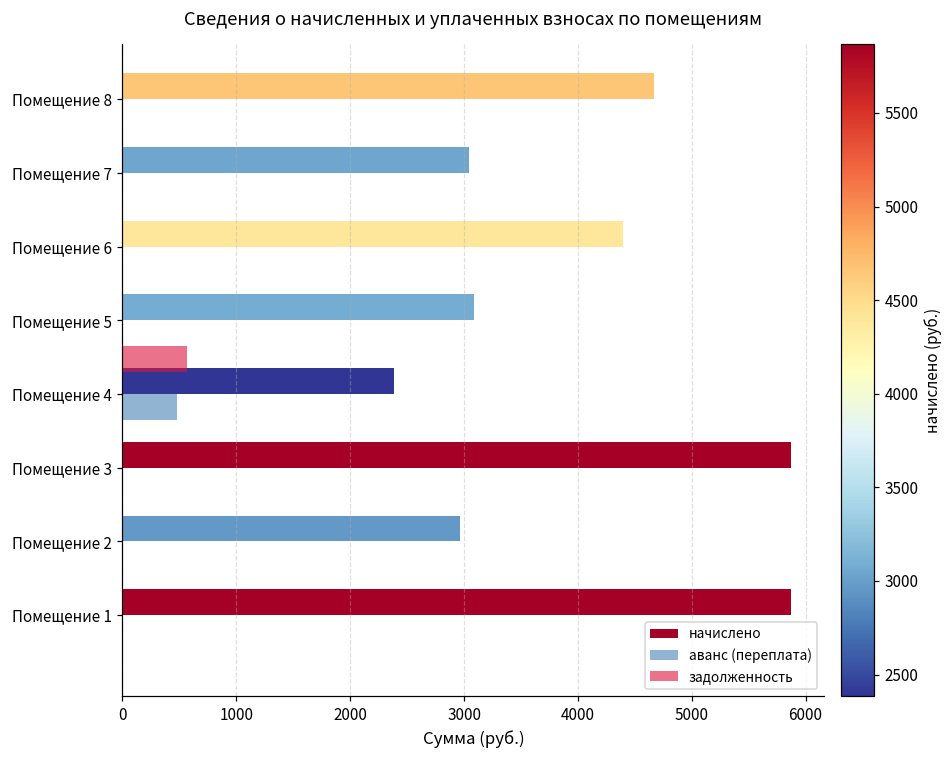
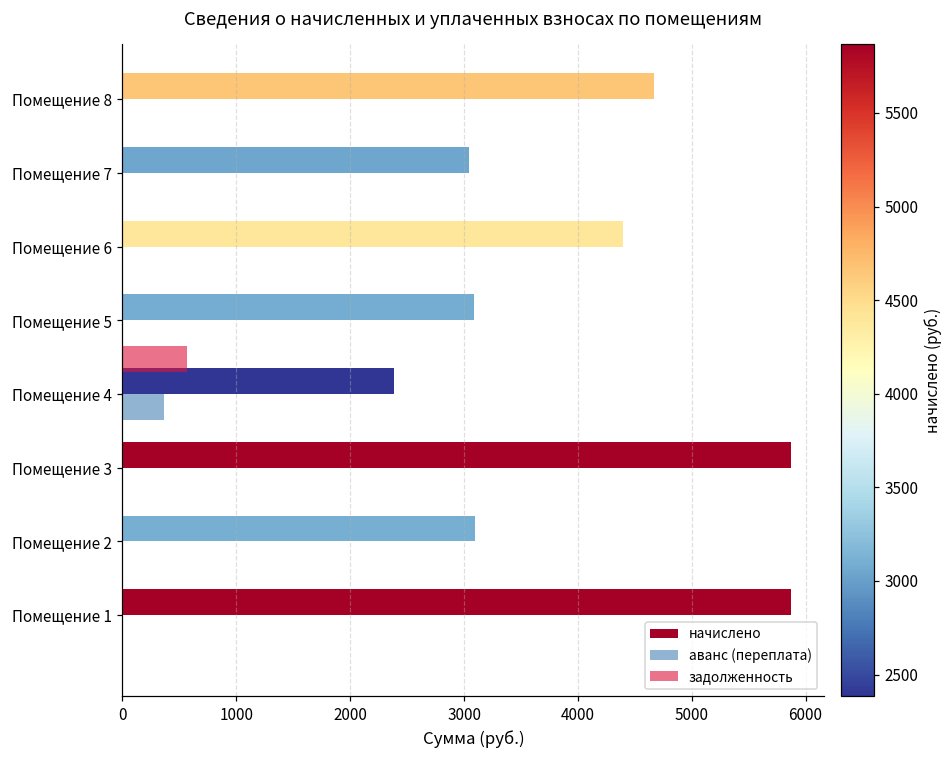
  {
    "начислено": {
      "Помещение 8": 4660,
      "Помещение 7": 3040,
      "Помещение 6": 4390,
      "Помещение 5": 3080,
      "Помещение 4": 2380,
      "Помещение 3": 5870,
-     "Помещение 2": 2970,
+     "Помещение 2": 3100,
      "Помещение 1": 5870
    },
    "аванс (переплата)": {
      "Помещение 8": 0,
      "Помещение 7": 0,
      "Помещение 6": 0,
      "Помещение 5": 0,
-     "Помещение 4": 480,
+     "Помещение 4": 370,
      "Помещение 3": 0,
      "Помещение 2": 0,
      "Помещение 1": 0
    }
  }
